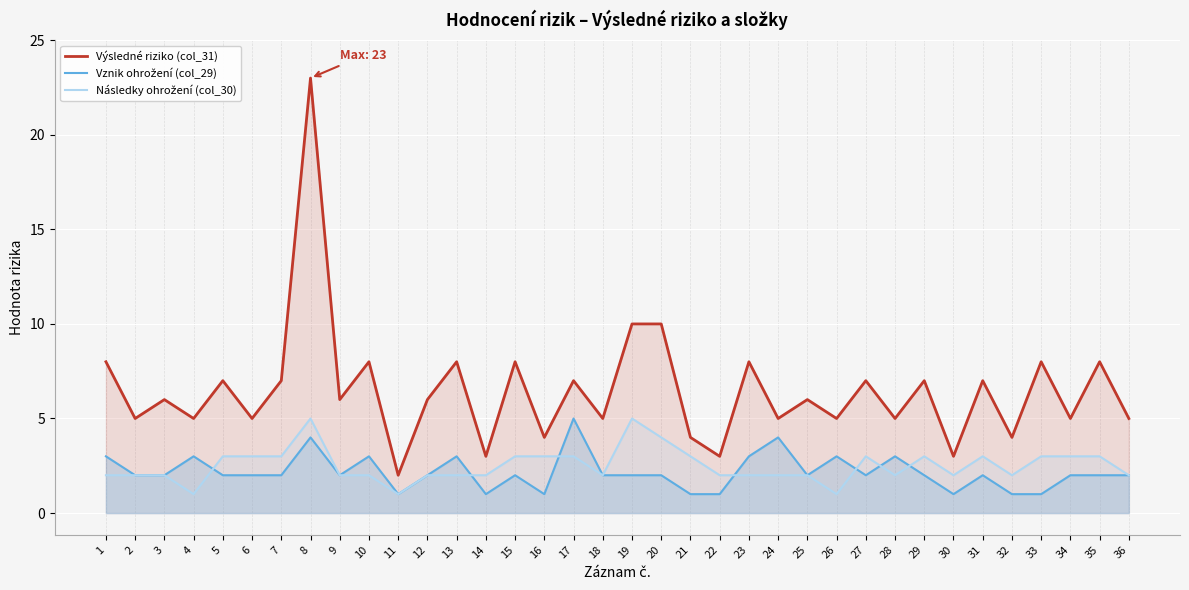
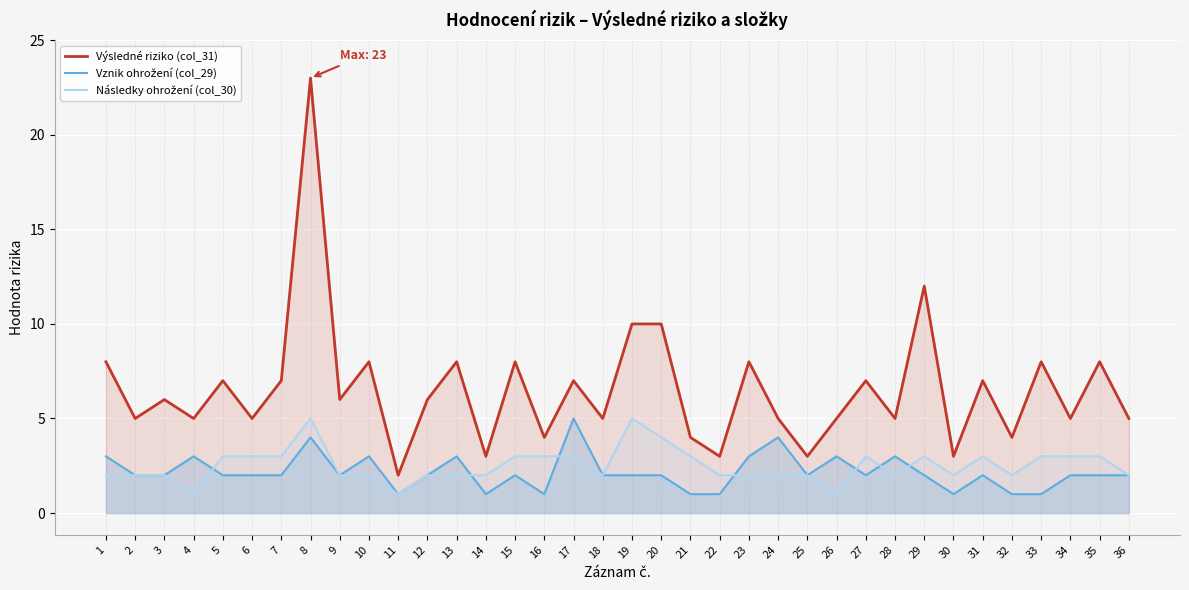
  {
    "Výsledné riziko (col_31)": {
      "1": 8,
      "2": 5,
      "3": 6,
      "4": 5,
      "5": 7,
      "6": 5,
      "7": 7,
      "9": 6,
      "10": 8,
      "11": 2,
      "12": 6,
      "13": 8,
      "14": 3,
      "15": 8,
      "16": 4,
      "17": 7,
      "18": 5,
      "19": 10,
      "20": 10,
      "21": 4,
      "22": 3,
      "23": 8,
      "24": 5,
-     "25": 6,
+     "25": 3,
      "26": 5,
      "27": 7,
      "28": 5,
-     "29": 7,
+     "29": 12,
      "30": 3,
      "31": 7,
      "32": 4,
      "33": 8,
      "34": 5,
      "35": 8,
      "36": 5
    },
    "Vznik ohrožení (col_29)": {
      "1": 3,
      "4": 3,
      "5": 2,
      "6": 2,
      "7": 2,
      "8": 4,
      "10": 3,
      "13": 3,
      "14": 1,
      "15": 2,
      "16": 1,
      "17": 5,
      "19": 2,
      "20": 2,
      "21": 1,
      "22": 1,
      "23": 3,
      "24": 4,
      "26": 3,
      "27": 2,
      "28": 3,
      "29": 2,
      "30": 1,
      "31": 2,
      "32": 1,
      "33": 1,
      "34": 2,
      "35": 2
    },
    "Následky ohrožení (col_30)": {
      "1": 2,
      "4": 1,
      "5": 3,
      "6": 3,
      "7": 3,
      "8": 5,
      "10": 2,
      "13": 2,
      "14": 2,
      "15": 3,
      "16": 3,
      "17": 3,
      "19": 5,
      "20": 4,
      "21": 3,
      "22": 2,
      "23": 2,
      "24": 2,
      "26": 1,
      "27": 3,
      "28": 2,
      "29": 3,
      "30": 2,
      "31": 3,
      "32": 2,
      "33": 3,
      "34": 3,
      "35": 3
    }
  }
